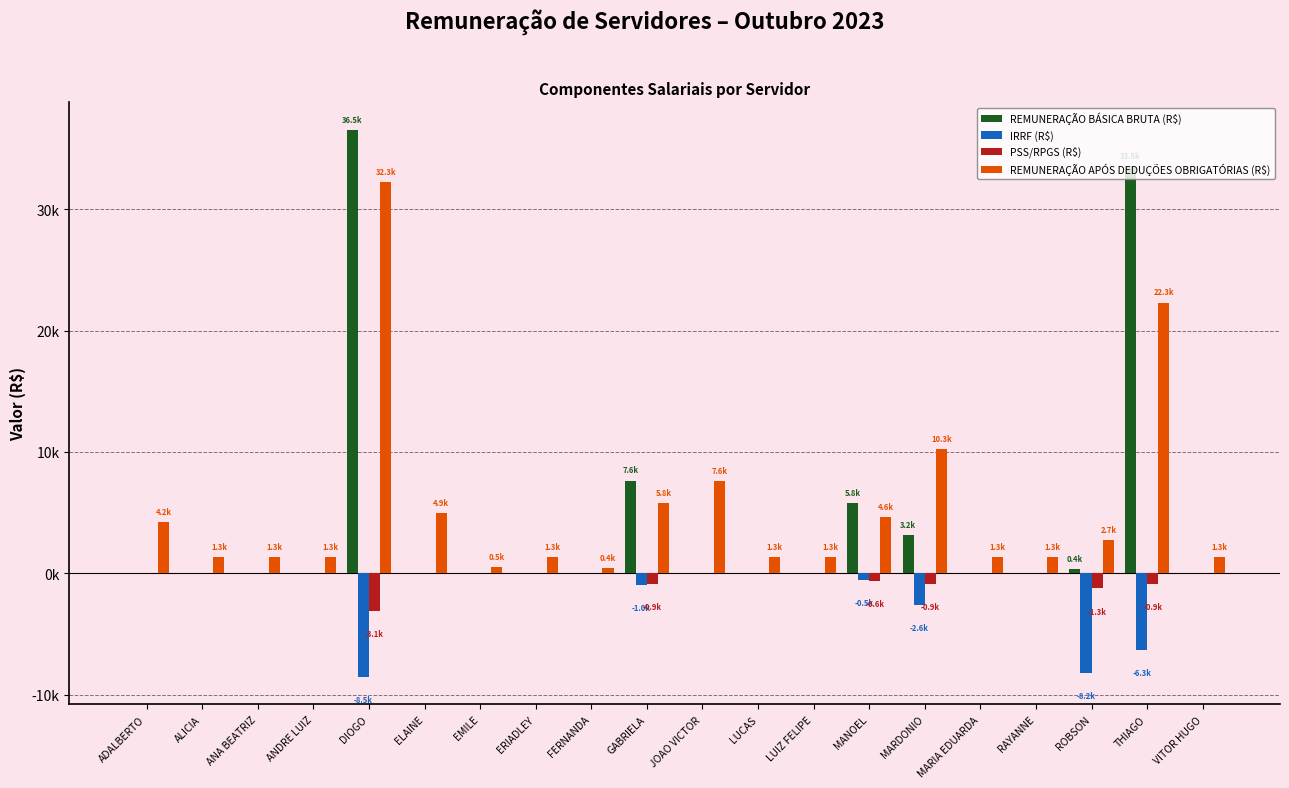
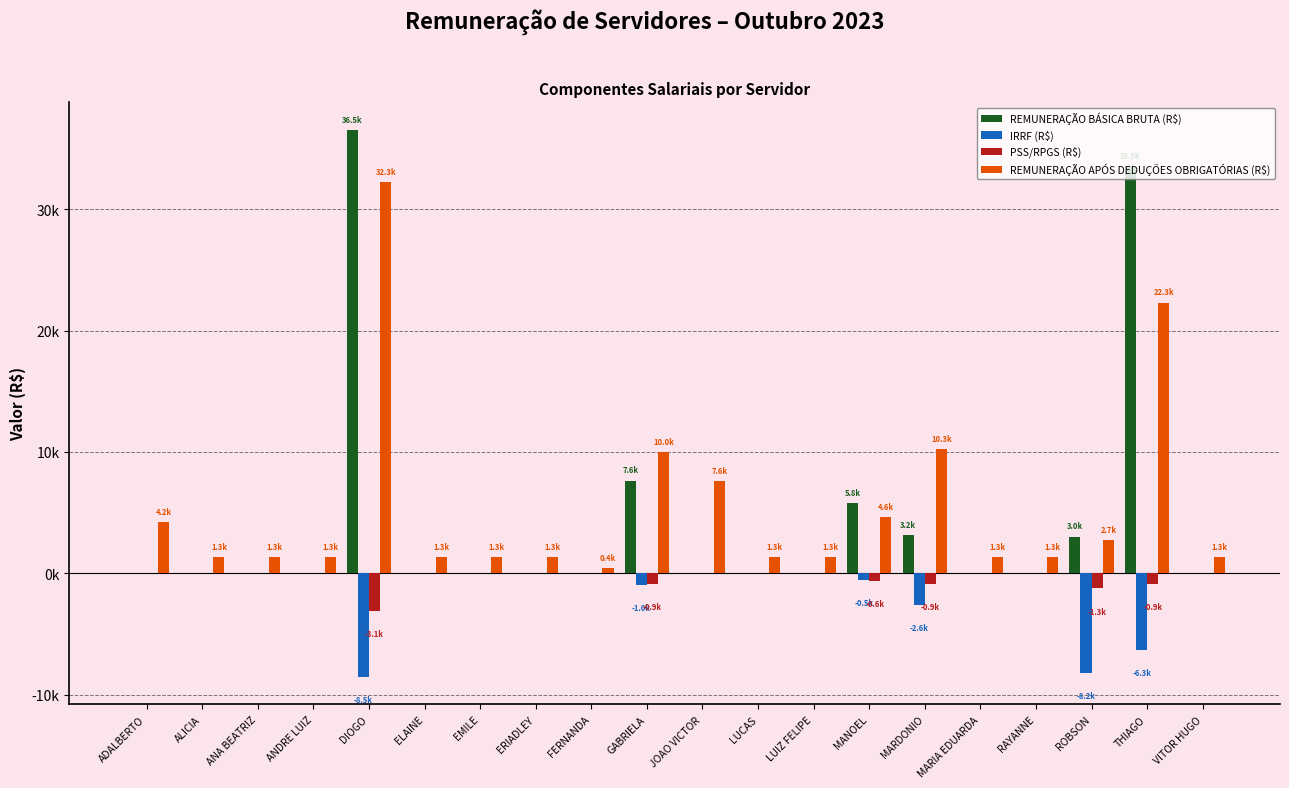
  {
    "REMUNERAÇÃO BÁSICA BRUTA (R$)": {
      "DIOGO": "36.5k",
      "GABRIELA": "7.6k",
      "MANOEL": "5.8k",
      "MARDONIO": "3.2k",
-     "ROBSON": "0.4k"
+     "ROBSON": "3.0k"
    },
    "IRRF (R$)": {
      "DIOGO": "-8.5k",
      "MARDONIO": "-2.6k",
      "ROBSON": "-8.2k",
      "THIAGO": "-6.3k"
    },
    "PSS/RPGS (R$)": {
      "DIOGO": "-3.1k",
      "MARDONIO": "-0.9k",
      "ROBSON": "-1.3k",
      "THIAGO": "-0.9k"
    },
    "REMUNERAÇÃO APÓS DEDUÇÕES OBRIGATÓRIAS (R$)": {
      "ADALBERTO": "4.2k",
      "ALICIA": "1.3k",
      "ANA BEATRIZ": "1.3k",
      "ANDRE LUIZ": "1.3k",
      "DIOGO": "32.3k",
-     "ELAINE": "4.9k",
-     "EMILE": "0.5k",
+     "ELAINE": "1.3k",
+     "EMILE": "1.3k",
      "ERIADLEY": "1.3k",
      "FERNANDA": "0.4k",
-     "GABRIELA": "5.8k",
+     "GABRIELA": "10.0k",
      "JOAO VICTOR": "7.6k",
      "LUCAS": "1.3k",
      "LUIZ FELIPE": "1.3k",
      "MANOEL": "4.6k",
      "MARDONIO": "10.3k",
      "MARIA EDUARDA": "1.3k",
      "RAYANNE": "1.3k",
      "ROBSON": "2.7k",
      "THIAGO": "22.3k",
      "VITOR HUGO": "1.3k"
    }
  }
